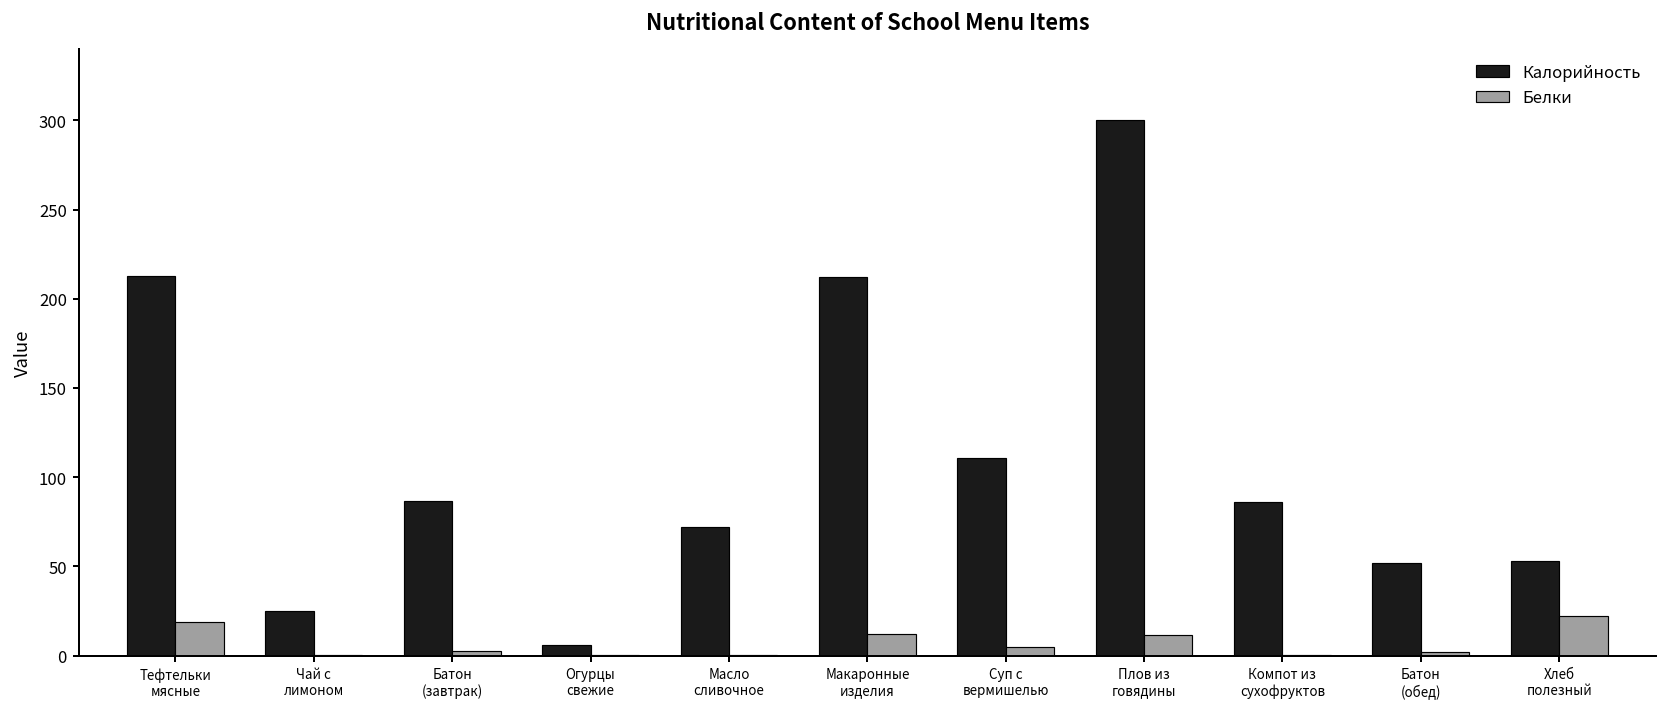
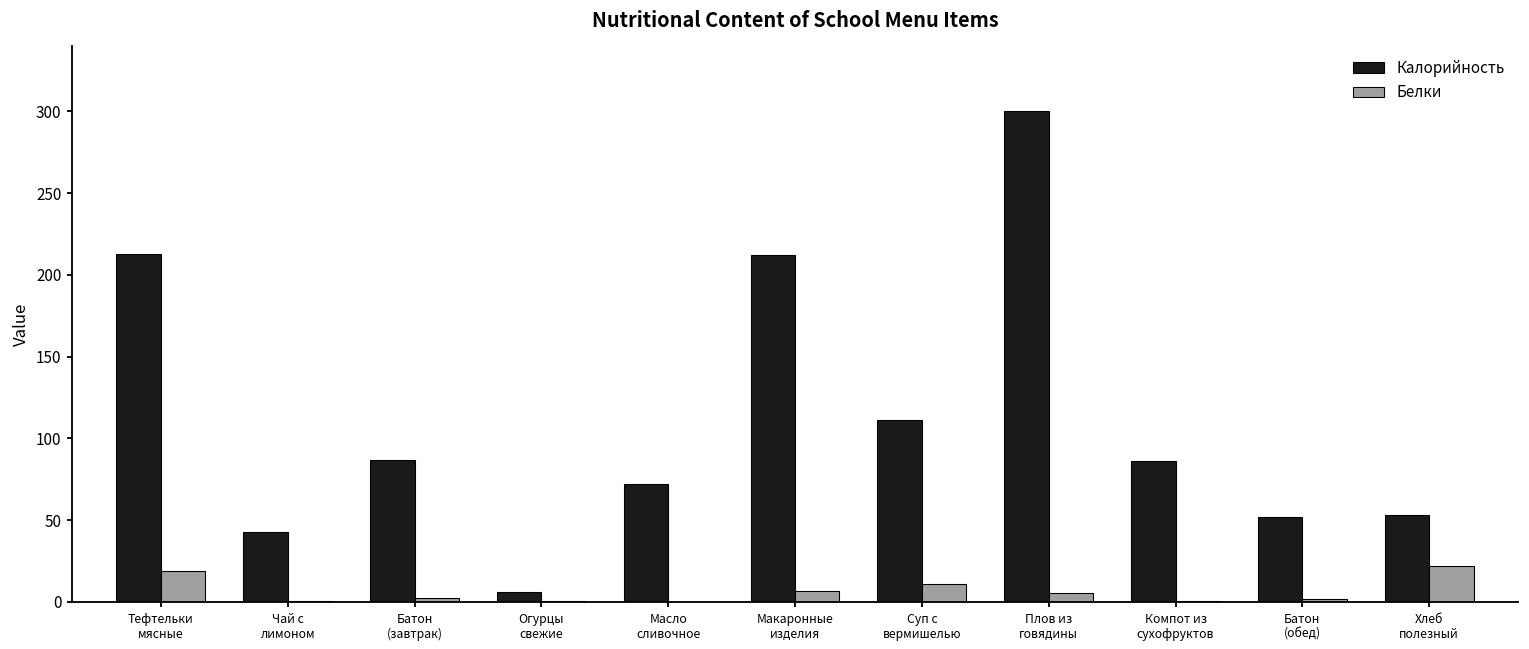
  {
    "Калорийность": {
      "Тефтельки мясные": 213,
-     "Чай с лимоном": 25,
+     "Чай с лимоном": 43,
      "Батон (завтрак)": 87,
      "Огурцы свежие": 6,
      "Масло сливочное": 72,
      "Макаронные изделия": 212,
      "Суп с вермишелью": 111,
      "Плов из говядины": 300,
      "Компот из сухофруктов": 86,
      "Батон (обед)": 52,
      "Хлеб полезный": 53
    },
    "Белки": {
      "Тефтельки мясные": 19,
      "Батон (завтрак)": 3,
-     "Макаронные изделия": 12,
-     "Суп с вермишелью": 5,
-     "Плов из говядины": 12,
+     "Макаронные изделия": 7,
+     "Суп с вермишелью": 11,
+     "Плов из говядины": 5,
      "Батон (обед)": 2,
      "Хлеб полезный": 22
    }
  }
